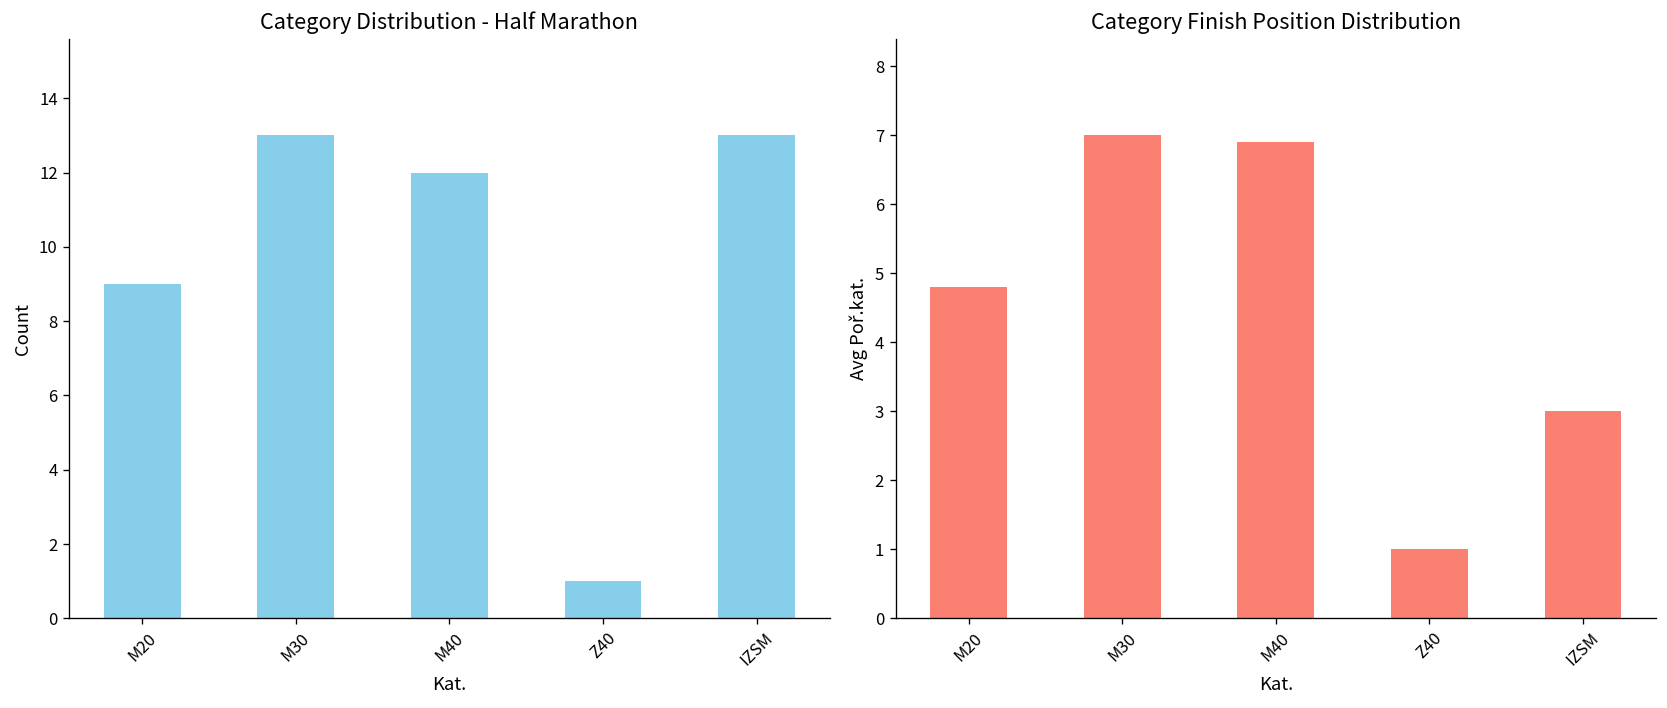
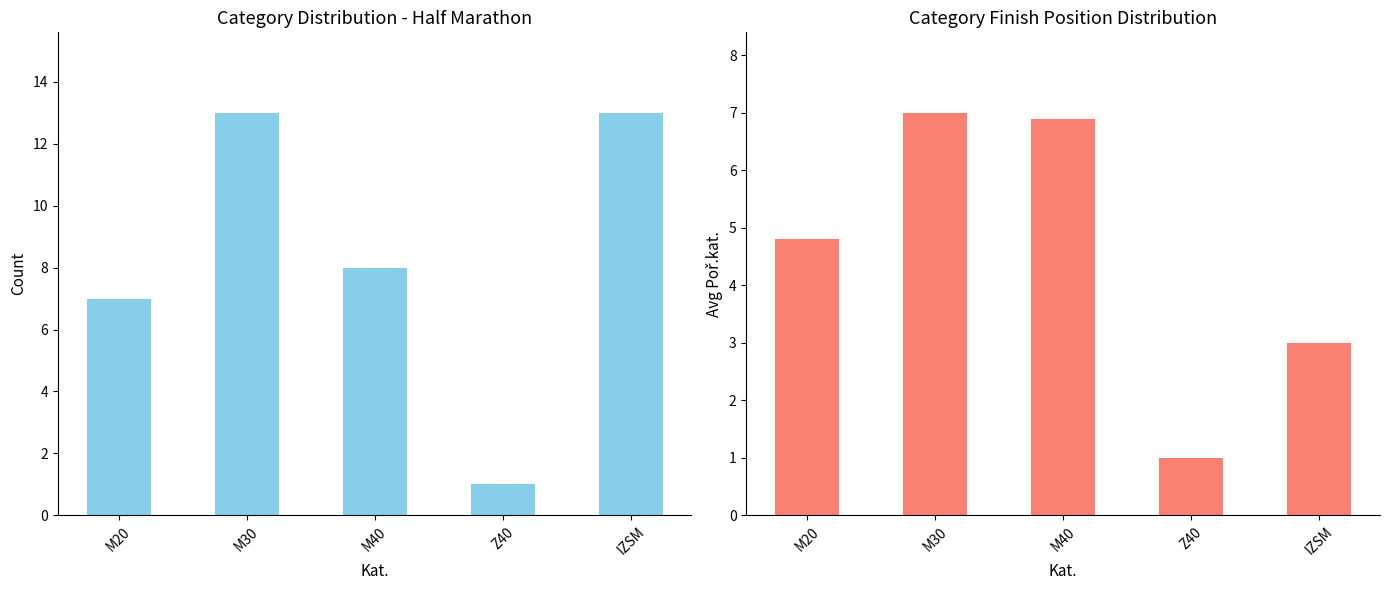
  {
    "Category Distribution - Half Marathon": {
-     "M20": 9,
+     "M20": 7,
      "M30": 13,
-     "M40": 12,
+     "M40": 8,
      "Z40": 1,
      "IZSM": 13
    },
    "Category Finish Position Distribution": {
      "M20": 4.8,
      "M30": 7.0,
      "M40": 6.9,
      "Z40": 1.0,
      "IZSM": 3.0
    }
  }
